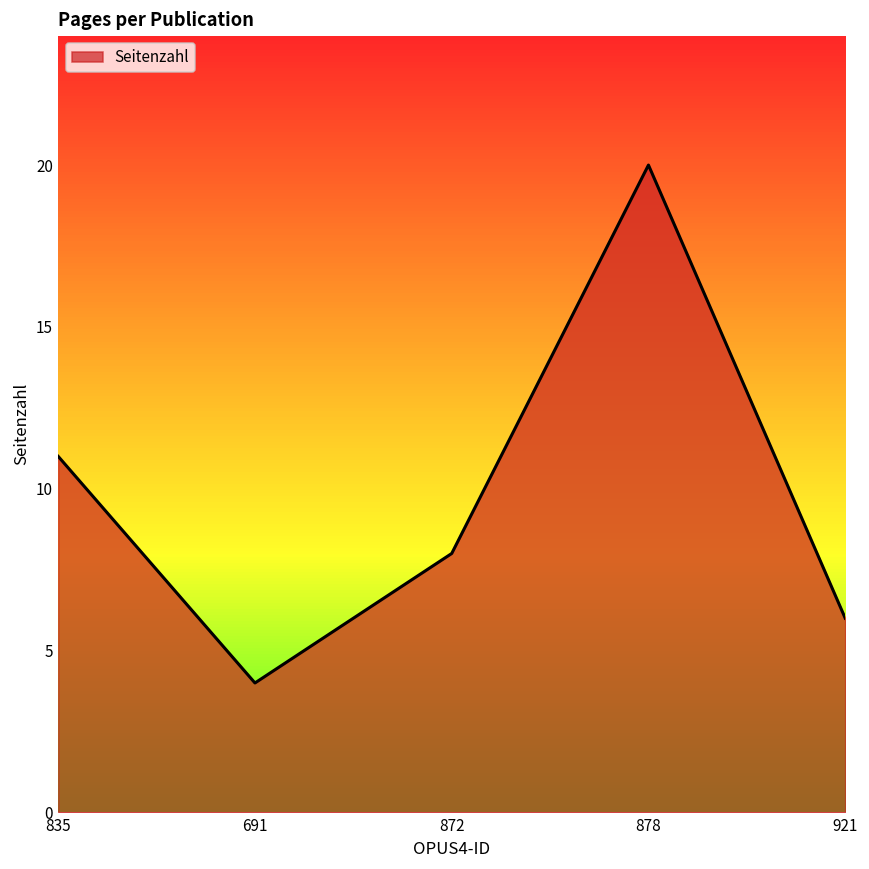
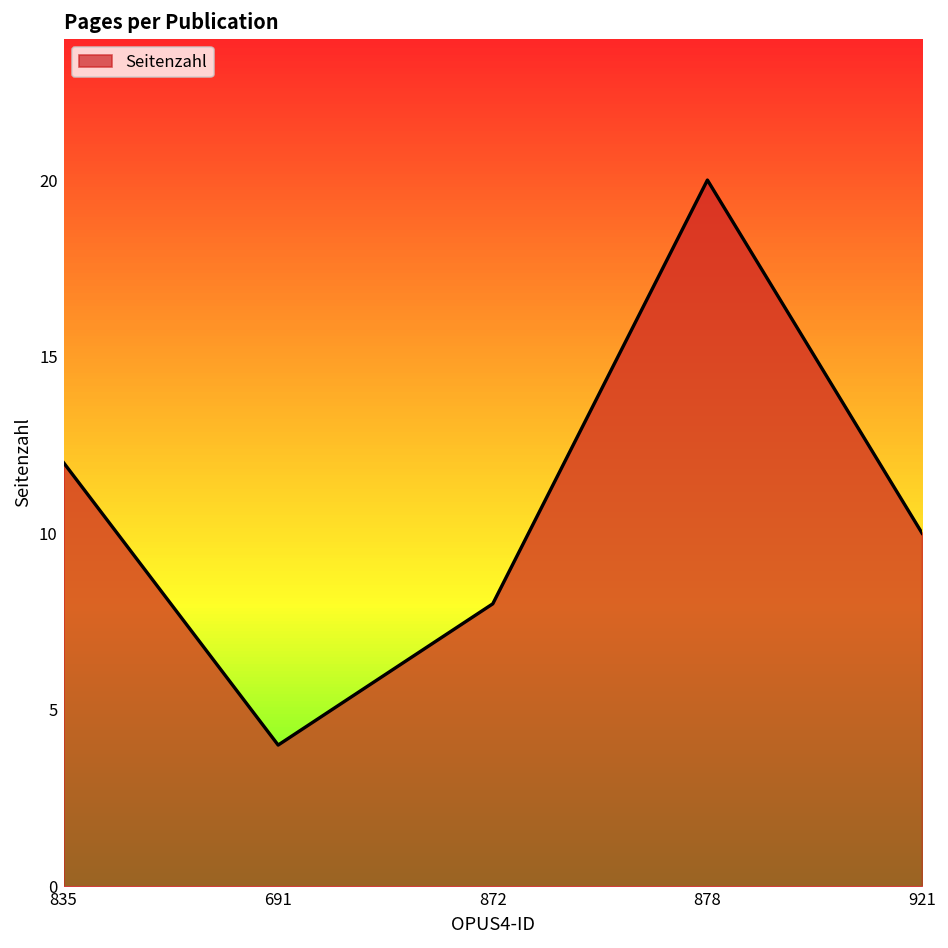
  {
-   "835": 11,
+   "835": 12,
    "691": 4,
    "872": 8,
    "878": 20,
-   "921": 6
+   "921": 10
  }
